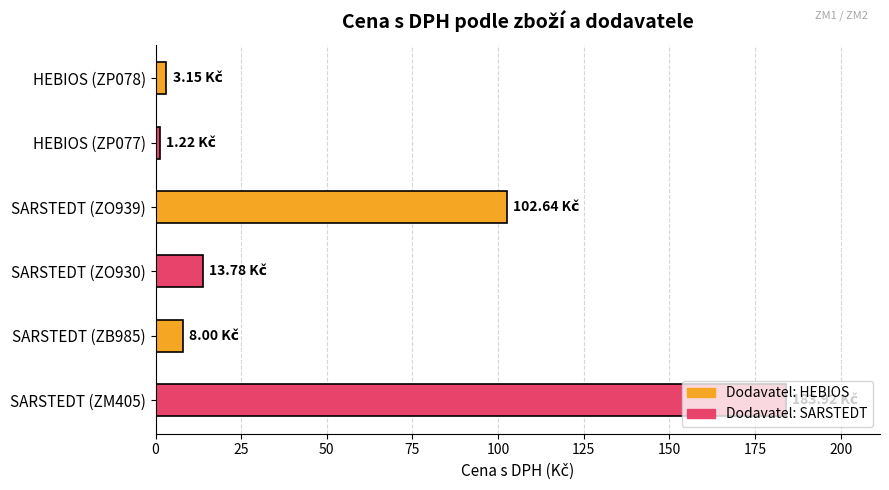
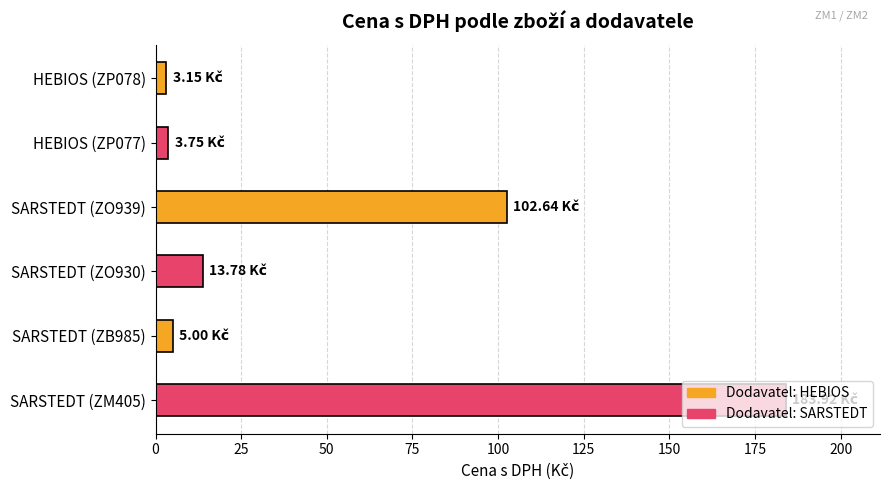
  {
    "HEBIOS (ZP078)": 3.15,
-   "HEBIOS (ZP077)": 1.22,
+   "HEBIOS (ZP077)": 3.75,
    "SARSTEDT (ZO939)": 102.64,
    "SARSTEDT (ZO930)": 13.78,
-   "SARSTEDT (ZB985)": 8.00
+   "SARSTEDT (ZB985)": 5.00
  }
